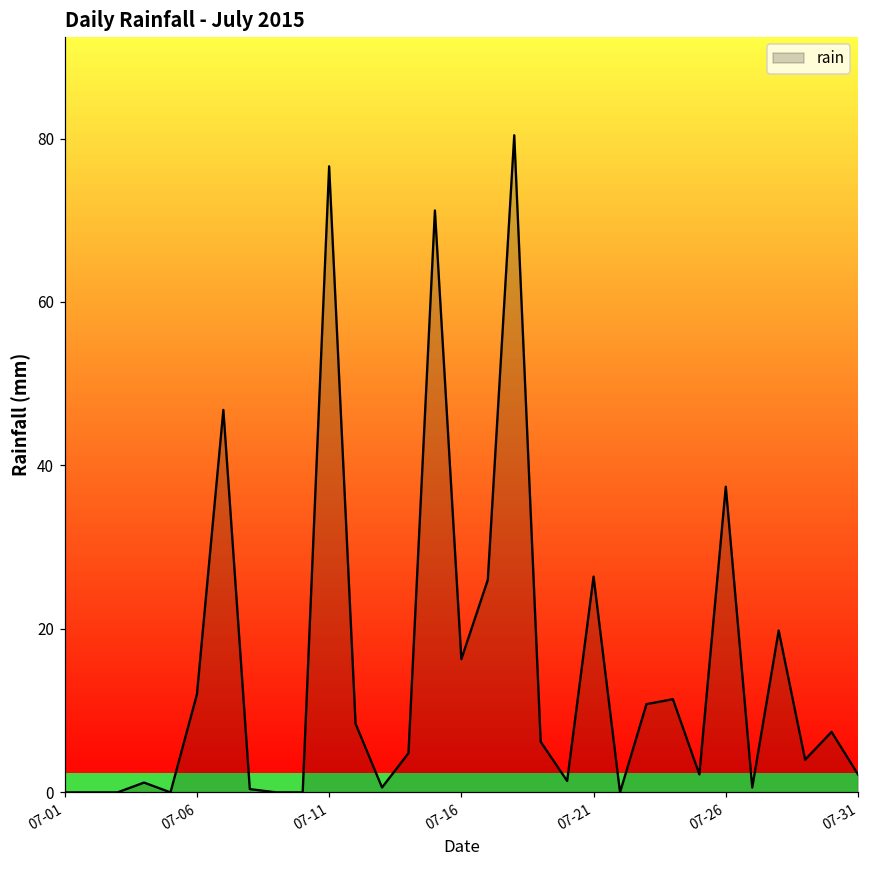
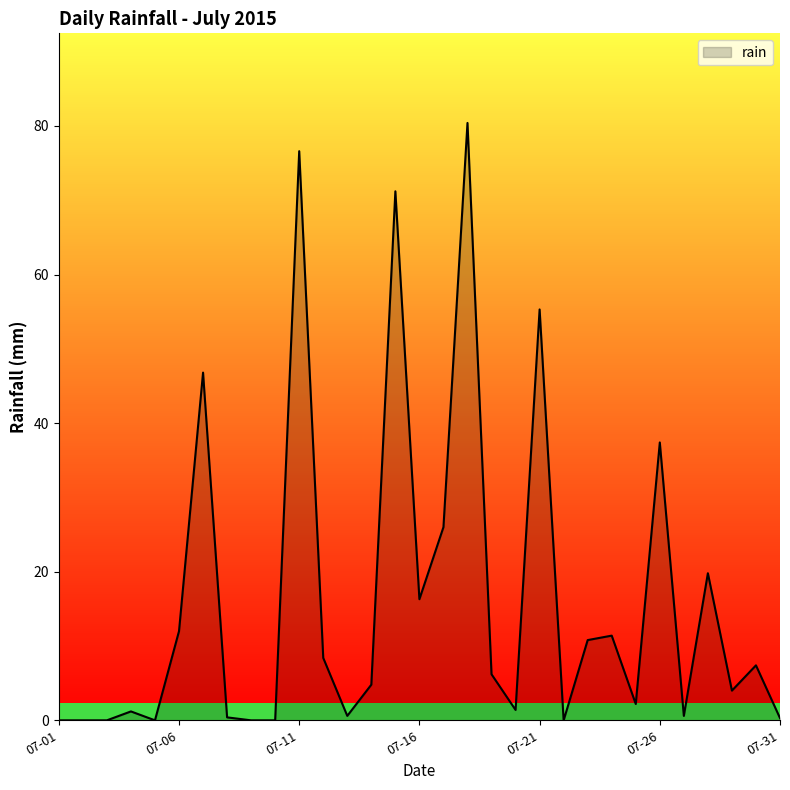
  {
    "07-01": 0,
    "07-06": 12,
    "07-11": 77,
    "07-16": 16,
-   "07-21": 26,
+   "07-21": 55,
    "07-26": 37,
-   "07-31": 2
+   "07-31": 0
  }
